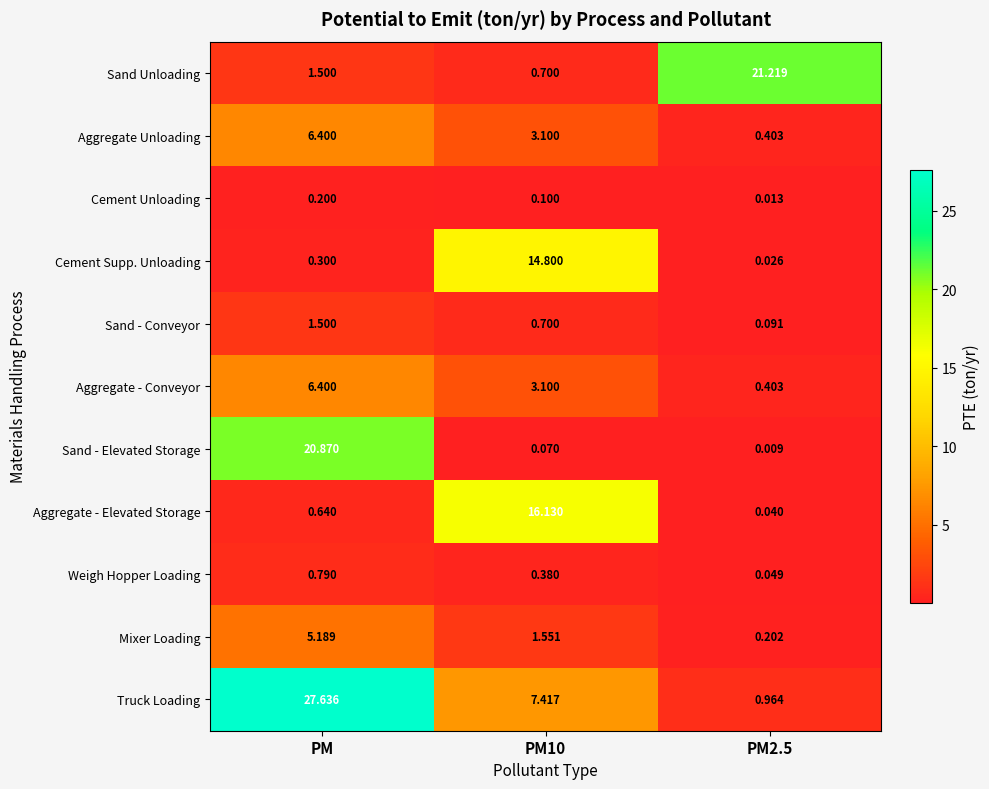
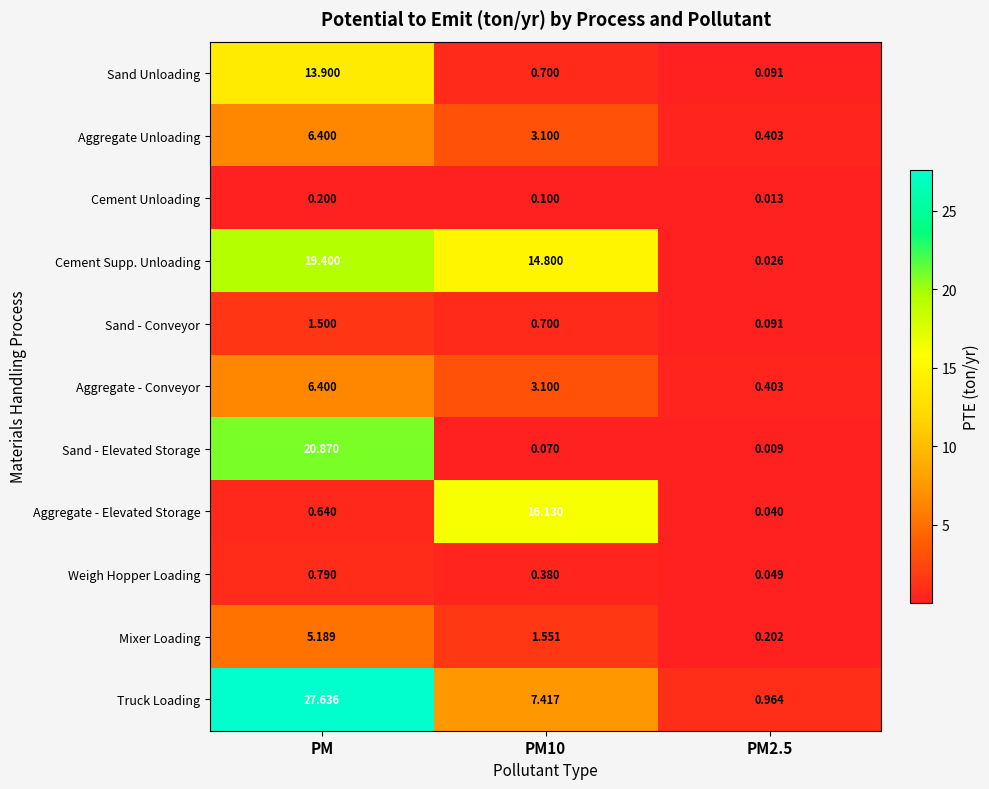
  {
    "Sand Unloading": {
-     "PM": 1.500,
+     "PM": 13.900,
      "PM10": 0.700,
-     "PM2.5": 21.219
+     "PM2.5": 0.091
    },
    "Aggregate Unloading": {
      "PM": 6.400,
      "PM10": 3.100,
      "PM2.5": 0.403
    },
    "Cement Unloading": {
      "PM": 0.200,
      "PM10": 0.100,
      "PM2.5": 0.013
    },
    "Cement Supp. Unloading": {
-     "PM": 0.300,
+     "PM": 19.400,
      "PM10": 14.800,
      "PM2.5": 0.026
    },
    "Sand - Conveyor": {
      "PM": 1.500,
      "PM10": 0.700,
      "PM2.5": 0.091
    },
    "Aggregate - Conveyor": {
      "PM": 6.400,
      "PM10": 3.100,
      "PM2.5": 0.403
    },
    "Sand - Elevated Storage": {
      "PM": 20.870,
      "PM10": 0.070,
      "PM2.5": 0.009
    },
    "Aggregate - Elevated Storage": {
      "PM": 0.640,
      "PM10": 16.130,
      "PM2.5": 0.040
    },
    "Weigh Hopper Loading": {
      "PM": 0.790,
      "PM10": 0.380,
      "PM2.5": 0.049
    },
    "Mixer Loading": {
      "PM": 5.189,
      "PM10": 1.551,
      "PM2.5": 0.202
    },
    "Truck Loading": {
      "PM": 27.636,
      "PM10": 7.417,
      "PM2.5": 0.964
    }
  }
